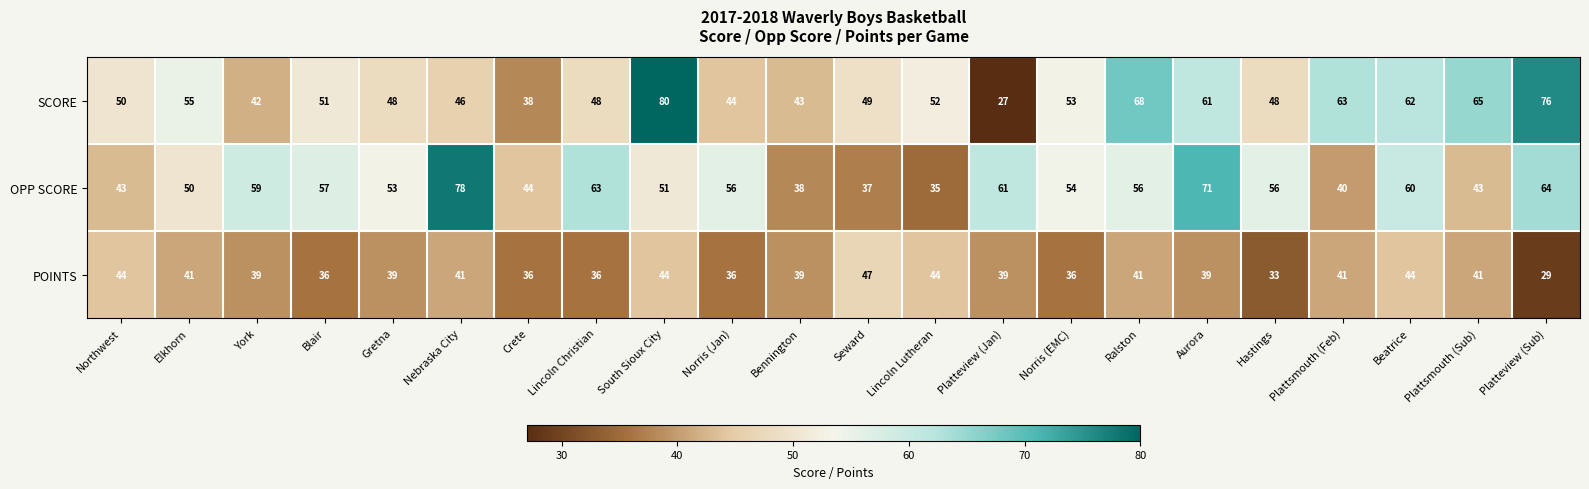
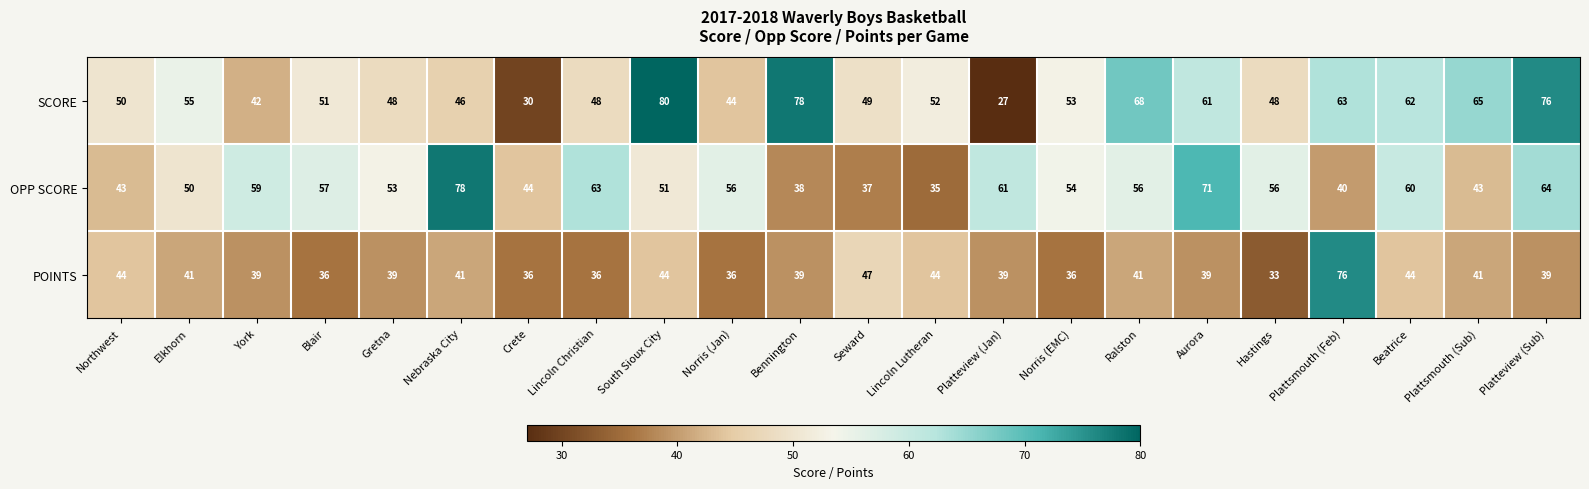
  {
    "SCORE": {
      "Northwest": 50,
      "Elkhorn": 55,
      "York": 42,
      "Blair": 51,
      "Gretna": 48,
      "Nebraska City": 46,
-     "Crete": 38,
+     "Crete": 30,
      "Lincoln Christian": 48,
      "South Sioux City": 80,
      "Norris (Jan)": 44,
-     "Bennington": 43,
+     "Bennington": 78,
      "Seward": 49,
      "Lincoln Lutheran": 52,
      "Platteview (Jan)": 27,
      "Norris (EMC)": 53,
      "Ralston": 68,
      "Aurora": 61,
      "Hastings": 48,
      "Plattsmouth (Feb)": 63,
      "Beatrice": 62,
      "Plattsmouth (Sub)": 65,
      "Platteview (Sub)": 76
    },
    "OPP SCORE": {
      "Northwest": 43,
      "Elkhorn": 50,
      "York": 59,
      "Blair": 57,
      "Gretna": 53,
      "Nebraska City": 78,
      "Crete": 44,
      "Lincoln Christian": 63,
      "South Sioux City": 51,
      "Norris (Jan)": 56,
      "Bennington": 38,
      "Seward": 37,
      "Lincoln Lutheran": 35,
      "Platteview (Jan)": 61,
      "Norris (EMC)": 54,
      "Ralston": 56,
      "Aurora": 71,
      "Hastings": 56,
      "Plattsmouth (Feb)": 40,
      "Beatrice": 60,
      "Plattsmouth (Sub)": 43,
      "Platteview (Sub)": 64
    },
    "POINTS": {
      "Northwest": 44,
      "Elkhorn": 41,
      "York": 39,
      "Blair": 36,
      "Gretna": 39,
      "Nebraska City": 41,
      "Crete": 36,
      "Lincoln Christian": 36,
      "South Sioux City": 44,
      "Norris (Jan)": 36,
      "Bennington": 39,
      "Seward": 47,
      "Lincoln Lutheran": 44,
      "Platteview (Jan)": 39,
      "Norris (EMC)": 36,
      "Ralston": 41,
      "Aurora": 39,
      "Hastings": 33,
-     "Plattsmouth (Feb)": 41,
+     "Plattsmouth (Feb)": 76,
      "Beatrice": 44,
      "Plattsmouth (Sub)": 41,
-     "Platteview (Sub)": 29
+     "Platteview (Sub)": 39
    }
  }
